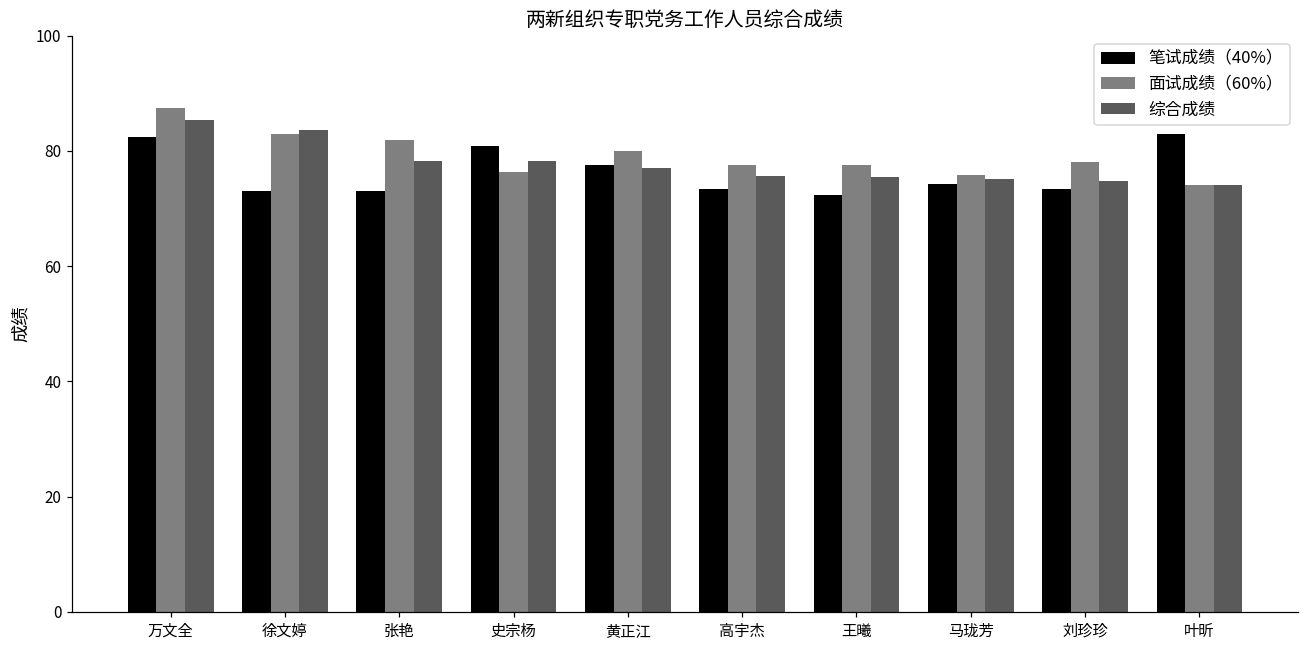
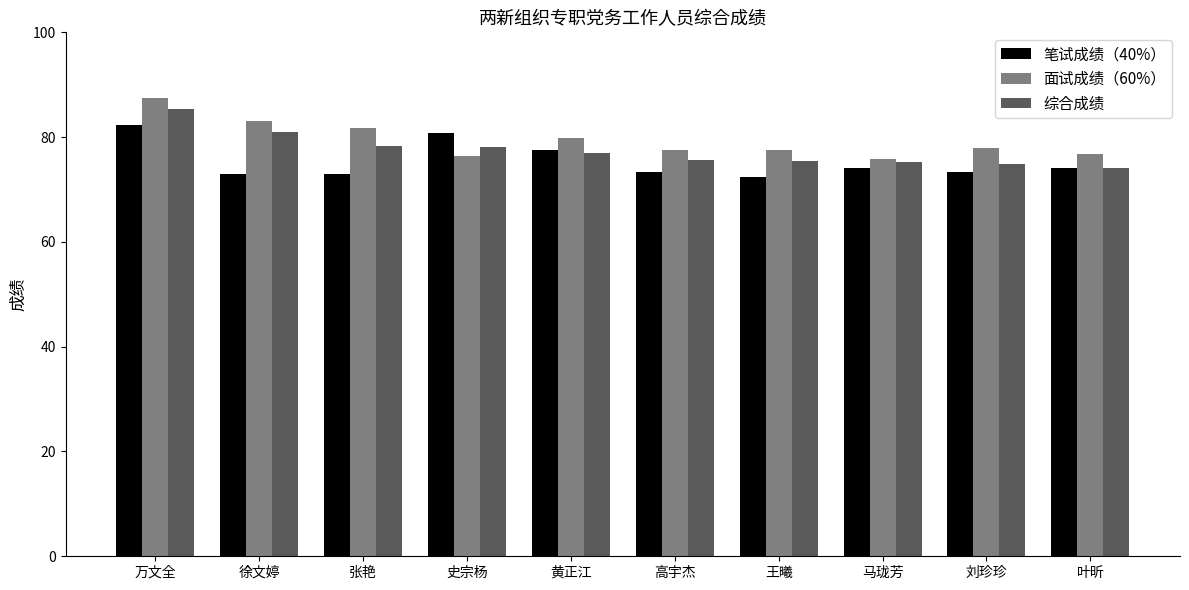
  {
    "笔试成绩（40%）": {
      "万文全": 82,
      "徐文婷": 73,
      "张艳": 73,
      "史宗杨": 81,
      "黄正江": 78,
      "高宇杰": 73,
      "王曦": 72,
      "马珑芳": 74,
      "刘珍珍": 73,
-     "叶昕": 83
+     "叶昕": 74
    },
    "面试成绩（60%）": {
      "万文全": 87,
      "徐文婷": 83,
      "张艳": 82,
      "史宗杨": 76,
      "黄正江": 80,
      "高宇杰": 78,
      "王曦": 78,
      "马珑芳": 76,
      "刘珍珍": 78,
-     "叶昕": 74
+     "叶昕": 77
    },
    "综合成绩": {
      "万文全": 85,
-     "徐文婷": 84,
+     "徐文婷": 81,
      "张艳": 78,
      "史宗杨": 78,
      "黄正江": 77,
      "高宇杰": 76,
      "王曦": 76,
      "马珑芳": 75,
      "刘珍珍": 75,
      "叶昕": 74
    }
  }
